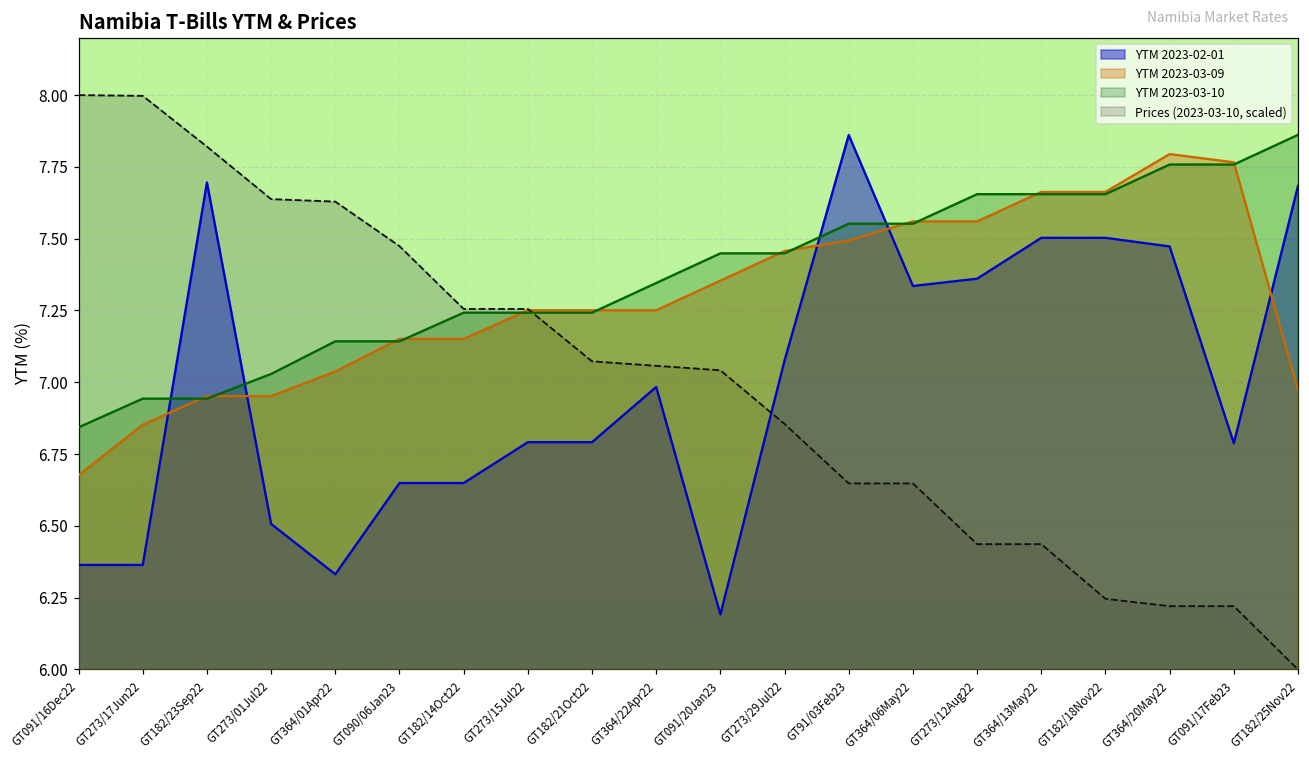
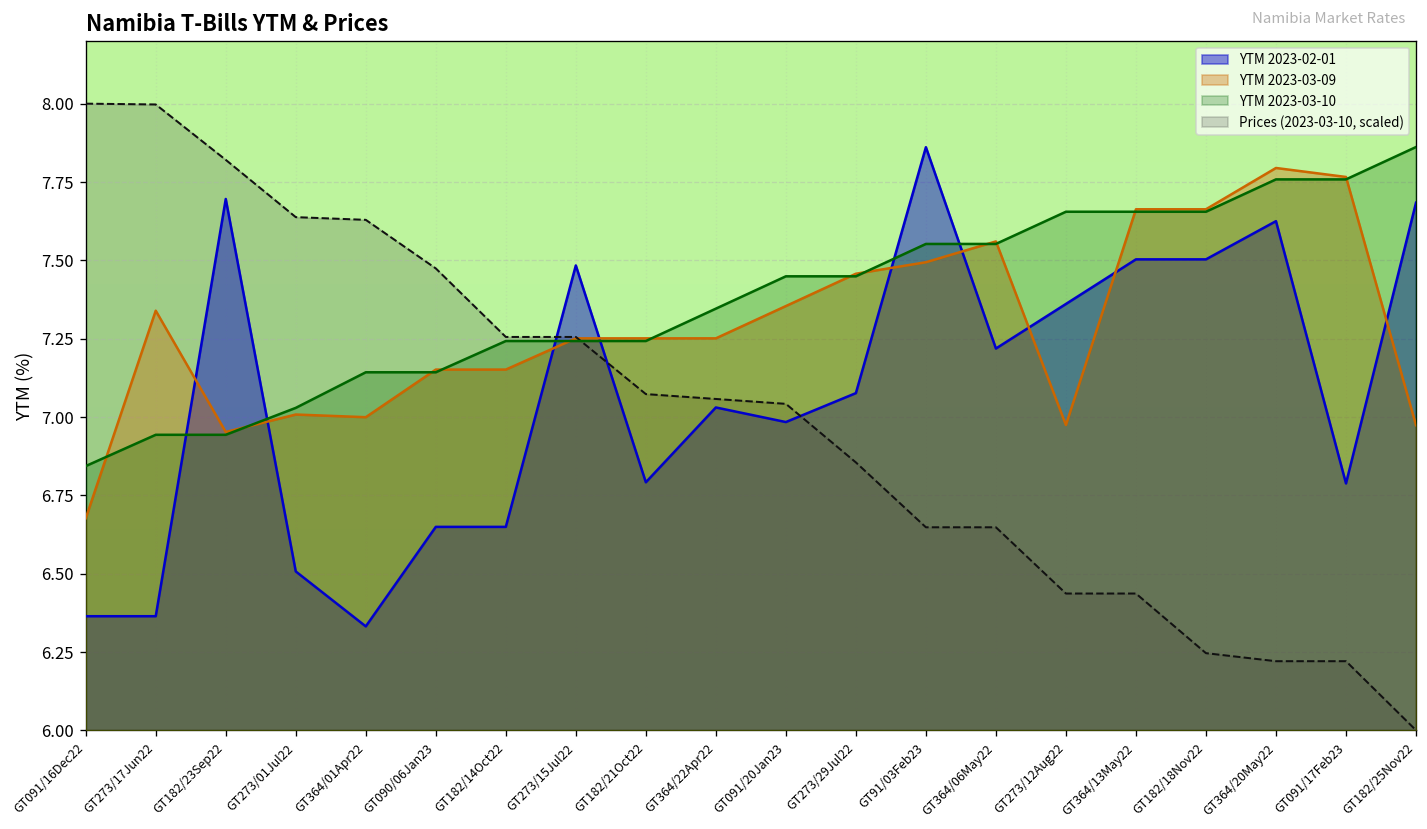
  {
    "YTM 2023-02-01": {
      "GT091/16Dec22": 6.36,
      "GT273/17Jun22": 6.36,
      "GT182/23Sep22": 7.70,
      "GT273/01Jul22": 6.51,
      "GT364/01Apr22": 6.33,
      "GT090/06Jan23": 6.65,
      "GT182/14Oct22": 6.65,
-     "GT273/15Jul22": 6.79,
+     "GT273/15Jul22": 7.48,
      "GT182/21Oct22": 6.79,
-     "GT364/22Apr22": 6.98,
-     "GT091/20Jan23": 6.19,
+     "GT364/22Apr22": 7.03,
+     "GT091/20Jan23": 6.98,
      "GT273/29Jul22": 7.08,
      "GT91/03Feb23": 7.86,
-     "GT364/06May22": 7.34,
+     "GT364/06May22": 7.22,
      "GT273/12Aug22": 7.36,
      "GT364/13May22": 7.50,
      "GT182/18Nov22": 7.50,
-     "GT364/20May22": 7.47,
+     "GT364/20May22": 7.62,
      "GT091/17Feb23": 6.79,
      "GT182/25Nov22": 7.68
    },
    "YTM 2023-03-09": {
      "GT091/16Dec22": 6.68,
-     "GT273/17Jun22": 6.85,
-     "GT273/01Jul22": 6.95,
-     "GT364/01Apr22": 7.04,
+     "GT273/17Jun22": 7.34,
+     "GT273/01Jul22": 7.01,
+     "GT364/01Apr22": 7.00,
      "GT182/14Oct22": 7.15,
      "GT364/22Apr22": 7.25,
      "GT091/20Jan23": 7.35,
      "GT91/03Feb23": 7.49,
-     "GT273/12Aug22": 7.56,
+     "GT273/12Aug22": 6.97,
      "GT364/20May22": 7.79,
      "GT182/25Nov22": 6.97
    }
  }
